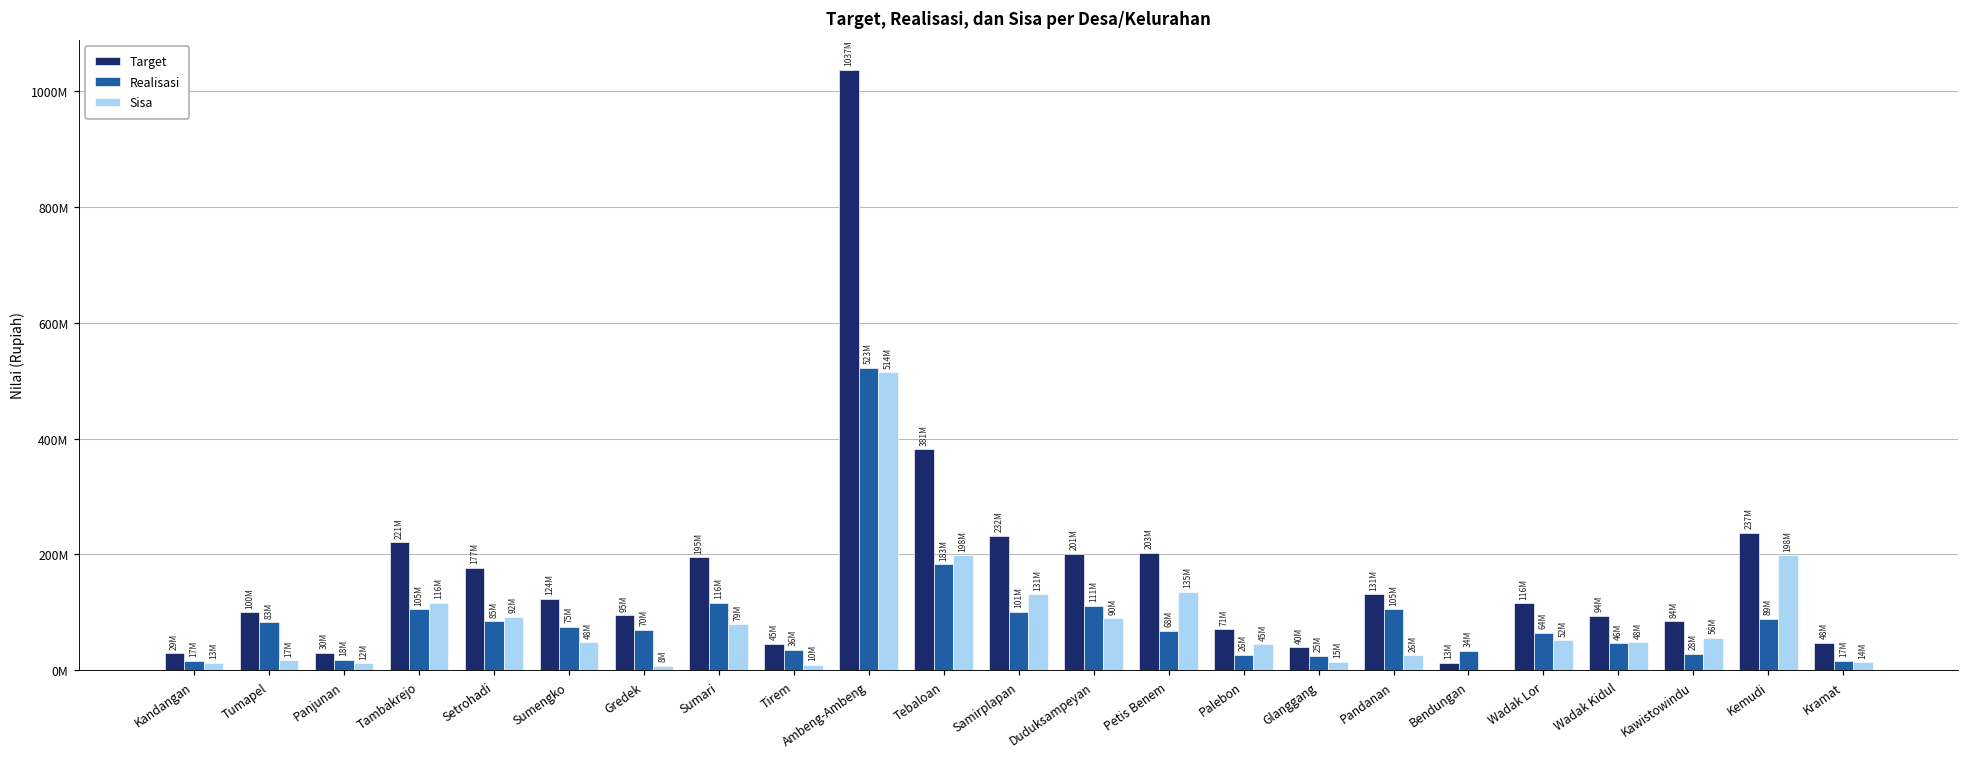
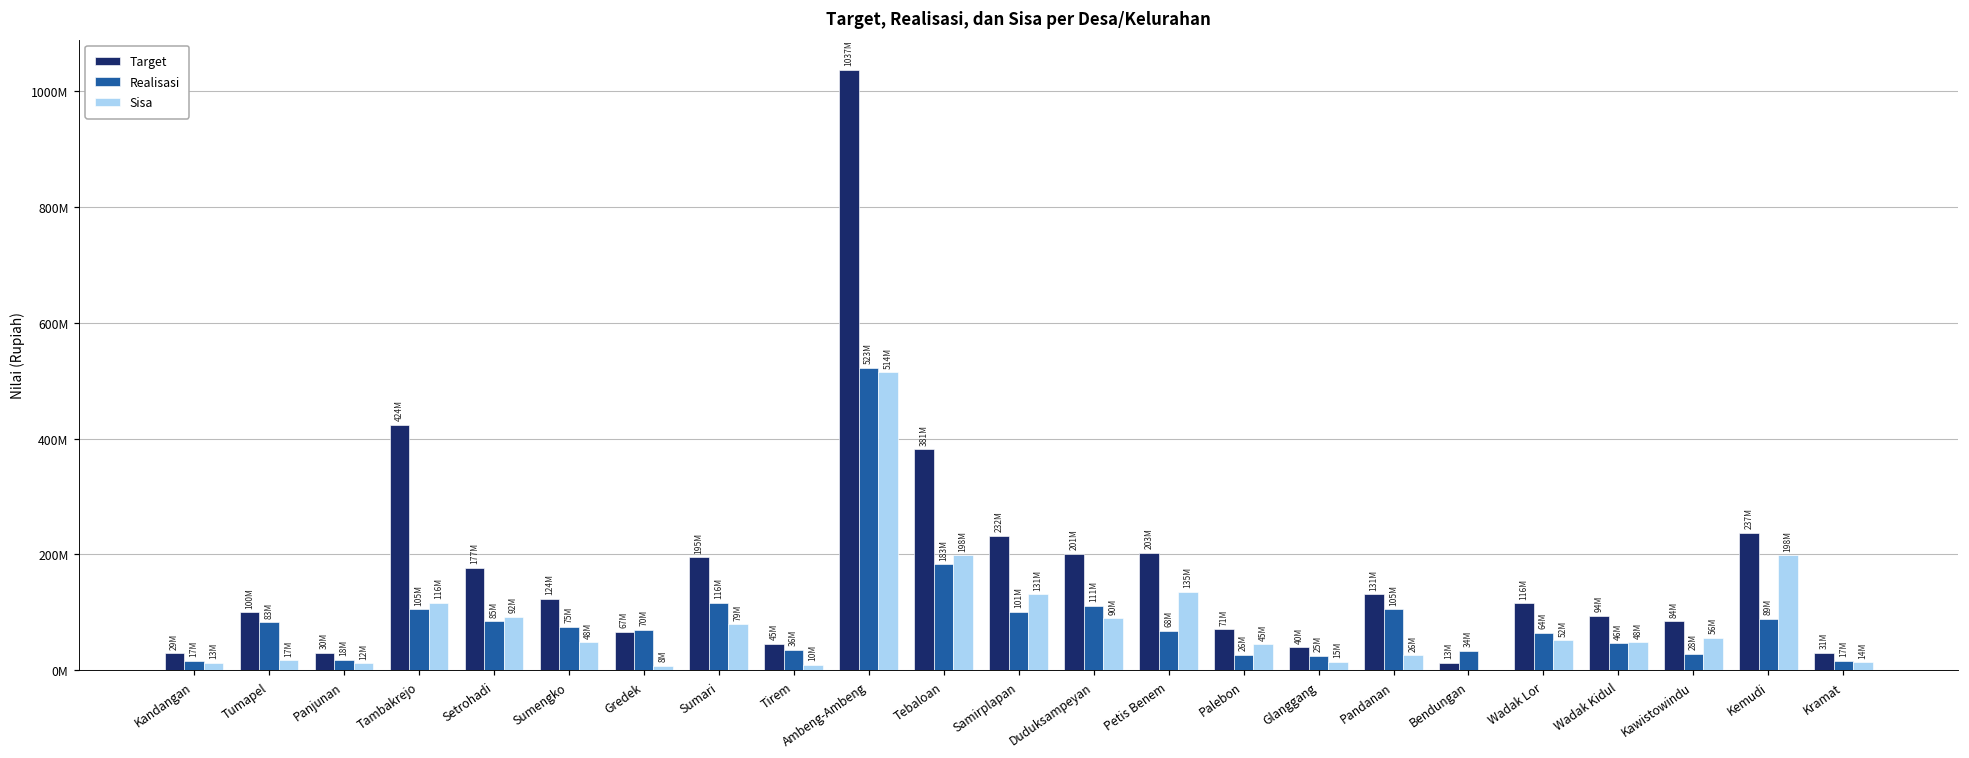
  {
    "Target": {
      "Kandangan": "29M",
      "Tumapel": "100M",
      "Panjunan": "30M",
-     "Tambakrejo": "221M",
+     "Tambakrejo": "424M",
      "Setrohadi": "177M",
      "Sumengko": "124M",
-     "Gredek": "95M",
+     "Gredek": "67M",
      "Sumari": "195M",
      "Tirem": "45M",
      "Ambeng-Ambeng": "1037M",
      "Tebaloan": "381M",
      "Samirplapan": "232M",
      "Duduksampeyan": "201M",
      "Petis Benem": "203M",
      "Palebon": "71M",
      "Glanggang": "40M",
      "Pandanan": "131M",
      "Bendungan": "13M",
      "Wadak Lor": "116M",
      "Wadak Kidul": "94M",
      "Kawistowindu": "84M",
      "Kemudi": "237M",
-     "Kramat": "48M"
+     "Kramat": "31M"
    },
    "Realisasi": {
      "Kandangan": "17M",
      "Tumapel": "83M",
      "Panjunan": "18M",
      "Tambakrejo": "105M",
      "Setrohadi": "85M",
      "Sumengko": "75M",
      "Gredek": "70M",
      "Sumari": "116M",
      "Tirem": "36M",
      "Ambeng-Ambeng": "523M",
      "Tebaloan": "183M",
      "Samirplapan": "101M",
      "Duduksampeyan": "111M",
      "Petis Benem": "68M",
      "Palebon": "26M",
      "Glanggang": "25M",
      "Pandanan": "105M",
      "Bendungan": "34M",
      "Wadak Lor": "64M",
      "Wadak Kidul": "46M",
      "Kawistowindu": "28M",
      "Kemudi": "89M",
      "Kramat": "17M"
    },
    "Sisa": {
      "Kandangan": "13M",
      "Tumapel": "17M",
      "Panjunan": "12M",
      "Tambakrejo": "116M",
      "Setrohadi": "92M",
      "Sumengko": "48M",
      "Gredek": "8M",
      "Sumari": "79M",
      "Tirem": "10M",
      "Ambeng-Ambeng": "514M",
      "Tebaloan": "198M",
      "Samirplapan": "131M",
      "Duduksampeyan": "90M",
      "Petis Benem": "135M",
      "Palebon": "45M",
      "Glanggang": "15M",
      "Pandanan": "26M",
      "Wadak Lor": "52M",
      "Wadak Kidul": "48M",
      "Kawistowindu": "56M",
      "Kemudi": "198M",
      "Kramat": "14M"
    }
  }
